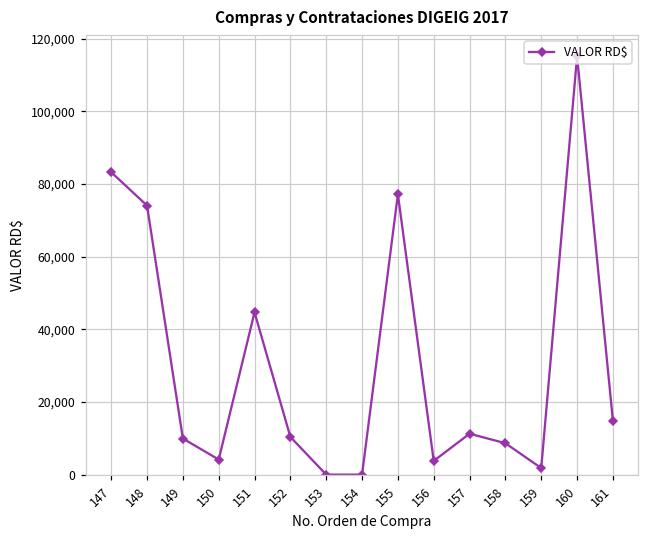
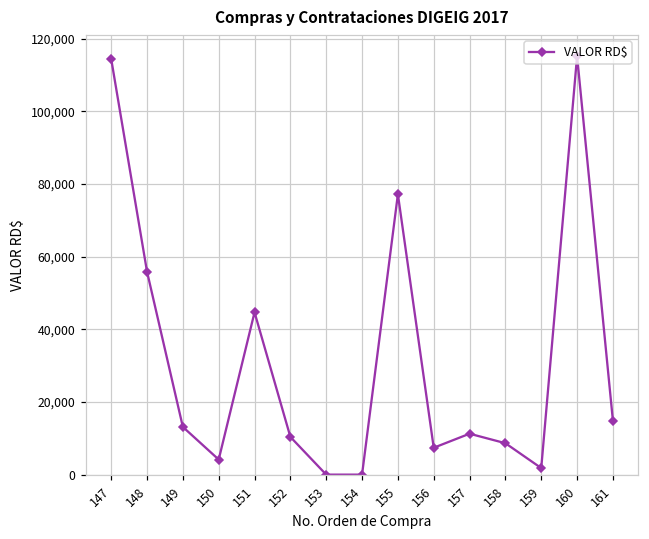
  {
-   "147": "83,000",
-   "148": "74,000",
-   "149": "10,000",
+   "147": "114,000",
+   "148": "56,000",
+   "149": "13,000",
    "150": "4,000",
    "151": "45,000",
    "152": "10,000",
    "153": "0",
    "154": "0",
    "155": "77,000",
-   "156": "4,000",
+   "156": "7,000",
    "157": "11,000",
    "158": "9,000",
    "159": "2,000",
    "161": "15,000"
  }
